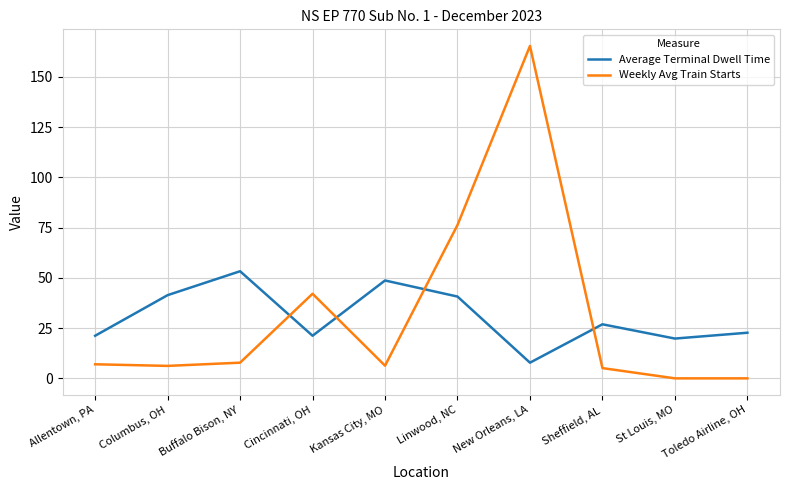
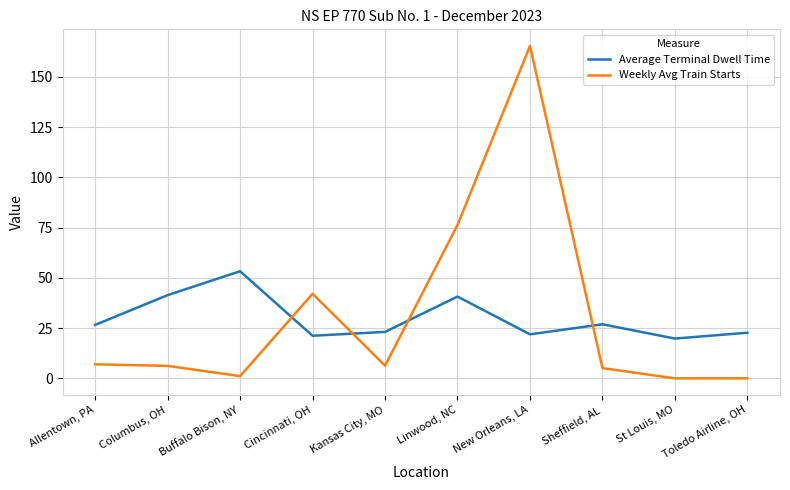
  {
    "Average Terminal Dwell Time": {
-     "Allentown, PA": 21,
+     "Allentown, PA": 27,
      "Columbus, OH": 41,
      "Buffalo Bison, NY": 53,
      "Cincinnati, OH": 21,
-     "Kansas City, MO": 49,
+     "Kansas City, MO": 23,
      "Linwood, NC": 41,
-     "New Orleans, LA": 8,
+     "New Orleans, LA": 22,
      "Sheffield, AL": 27,
      "St Louis, MO": 20,
      "Toledo Airline, OH": 23
    },
    "Weekly Avg Train Starts": {
      "Allentown, PA": 7,
      "Columbus, OH": 6,
-     "Buffalo Bison, NY": 8,
+     "Buffalo Bison, NY": 1,
      "Cincinnati, OH": 42,
      "Kansas City, MO": 6,
      "Linwood, NC": 76,
      "New Orleans, LA": 165,
      "Sheffield, AL": 5,
      "St Louis, MO": 0,
      "Toledo Airline, OH": 0
    }
  }
